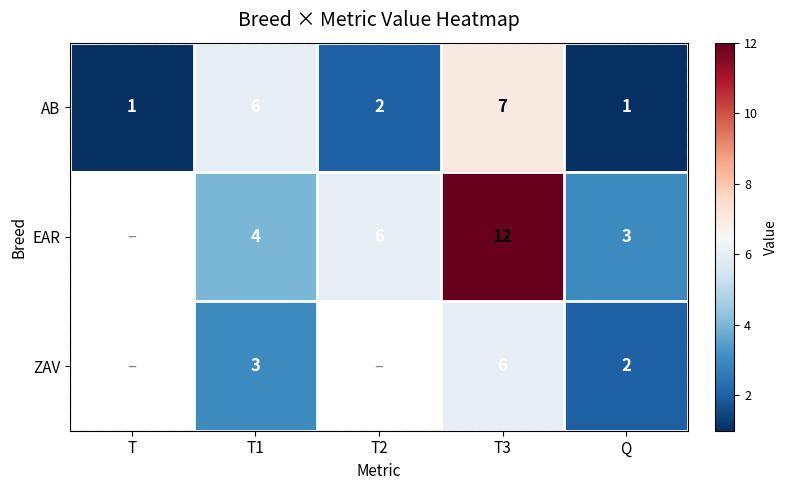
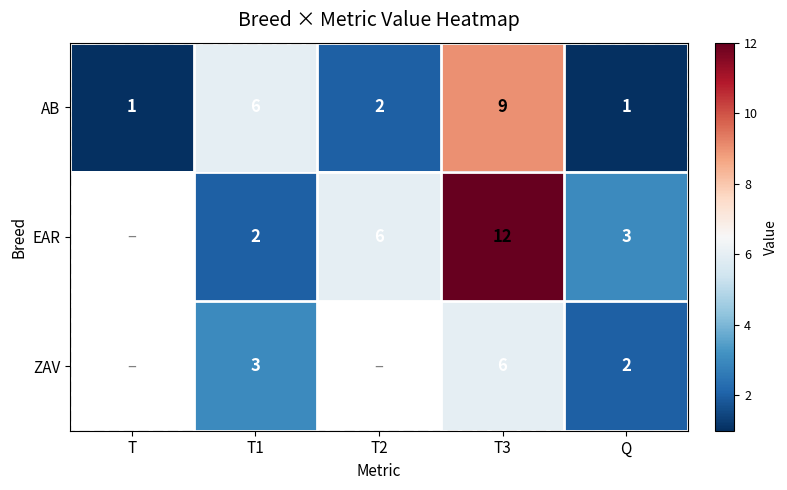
  {
    "AB": {
      "T": 1,
      "T2": 2,
-     "T3": 7,
+     "T3": 9,
      "Q": 1
    },
    "EAR": {
-     "T1": 4,
+     "T1": 2,
      "T3": 12,
      "Q": 3
    },
    "ZAV": {
      "T1": 3,
      "Q": 2
    }
  }
